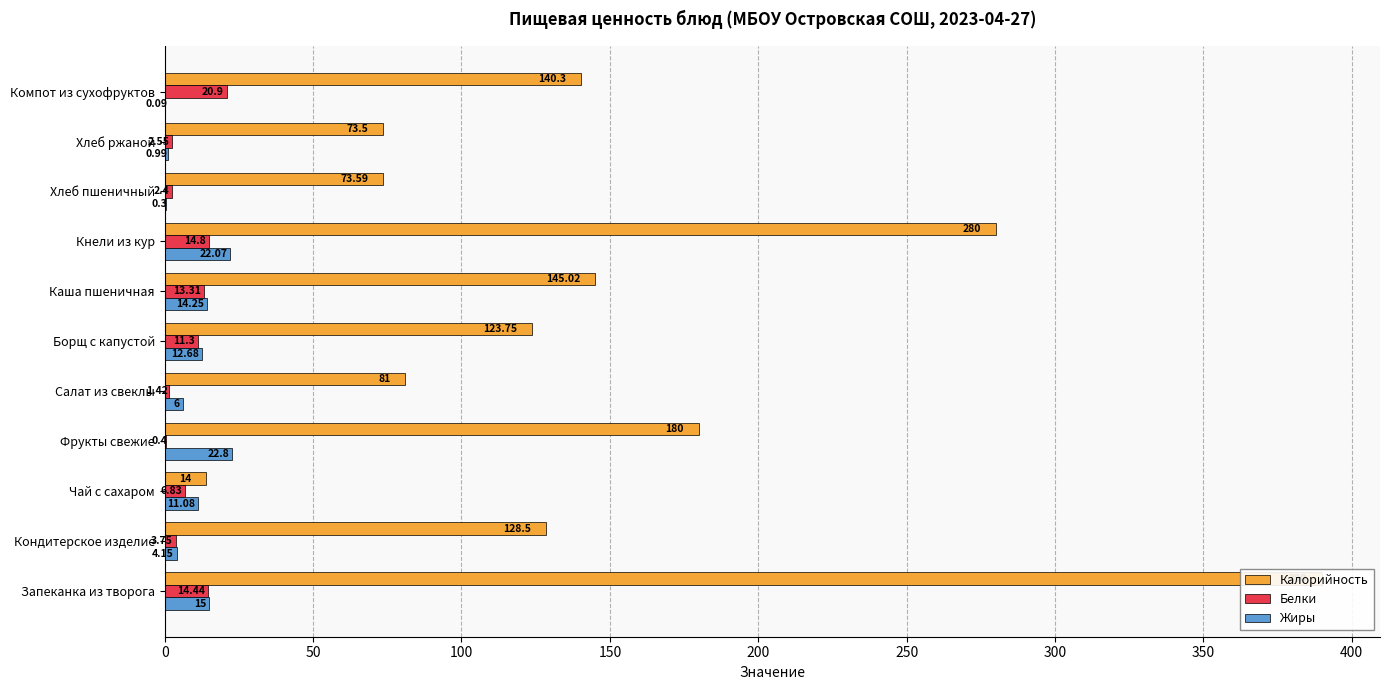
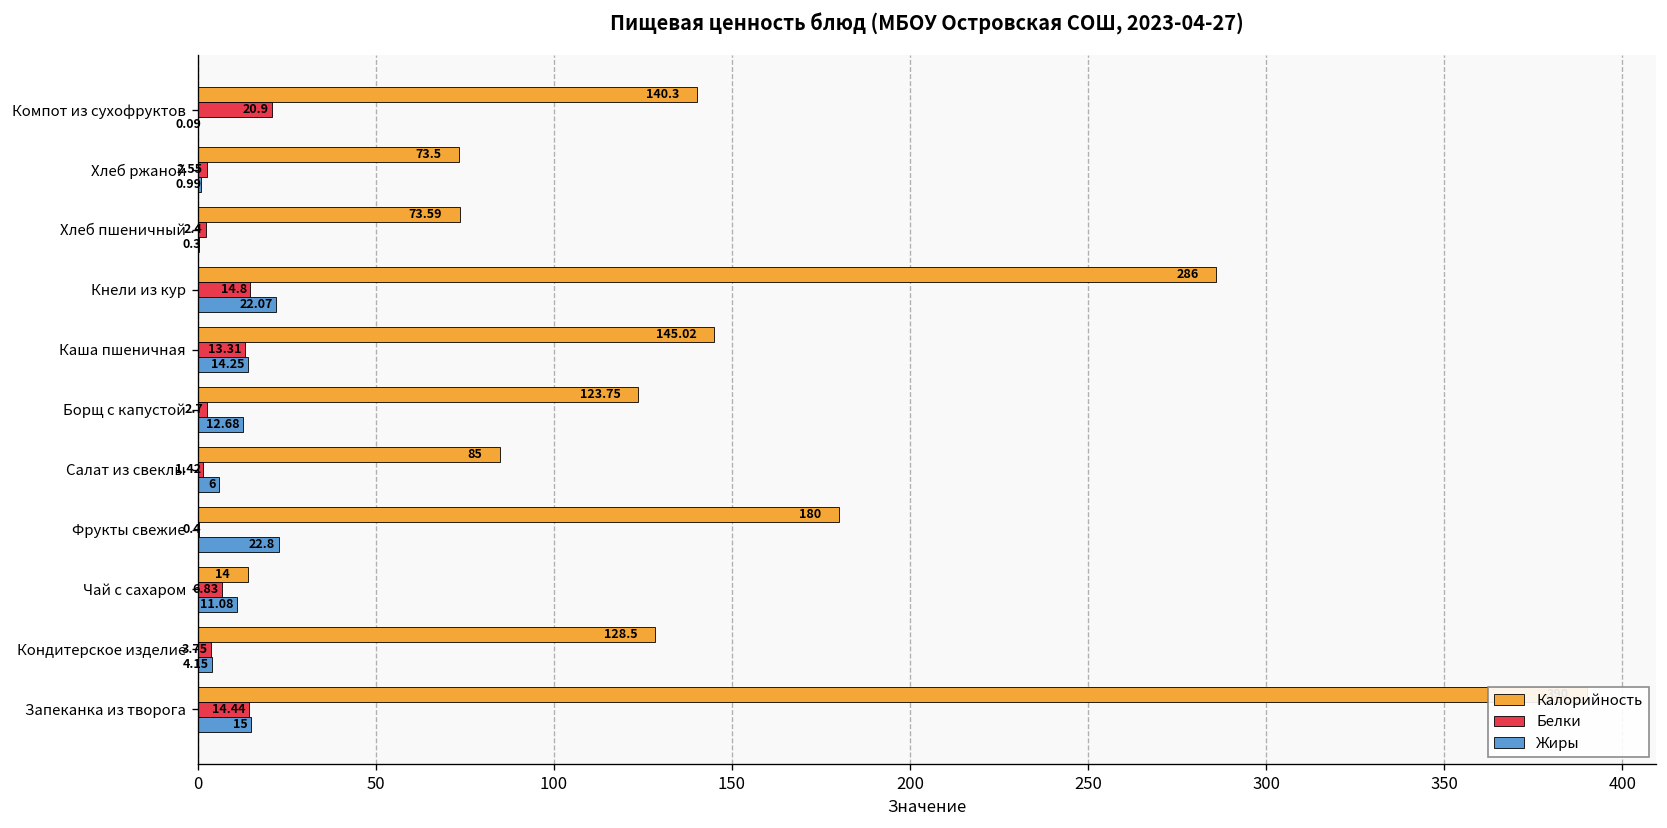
  {
    "Калорийность": {
      "Компот из сухофруктов": 140.3,
      "Хлеб ржаной": 73.5,
      "Хлеб пшеничный": 73.59,
-     "Кнели из кур": 280,
+     "Кнели из кур": 286,
      "Каша пшеничная": 145.02,
      "Борщ с капустой": 123.75,
-     "Салат из свеклы": 81,
+     "Салат из свеклы": 85,
      "Фрукты свежие": 180,
      "Чай с сахаром": 14,
      "Кондитерское изделие": 128.5
    },
    "Белки": {
      "Компот из сухофруктов": 20.9,
      "Хлеб ржаной": 2.55,
      "Хлеб пшеничный": 2.4,
      "Кнели из кур": 14.8,
      "Каша пшеничная": 13.31,
-     "Борщ с капустой": 11.3,
+     "Борщ с капустой": 2.7,
      "Салат из свеклы": 1.42,
      "Фрукты свежие": 0.4,
      "Чай с сахаром": 6.83,
      "Кондитерское изделие": 3.75,
      "Запеканка из творога": 14.44
    },
    "Жиры": {
      "Компот из сухофруктов": 0.09,
      "Хлеб ржаной": 0.99,
      "Хлеб пшеничный": 0.3,
      "Кнели из кур": 22.07,
      "Каша пшеничная": 14.25,
      "Борщ с капустой": 12.68,
      "Салат из свеклы": 6,
      "Фрукты свежие": 22.8,
      "Чай с сахаром": 11.08,
      "Кондитерское изделие": 4.15,
      "Запеканка из творога": 15
    }
  }
